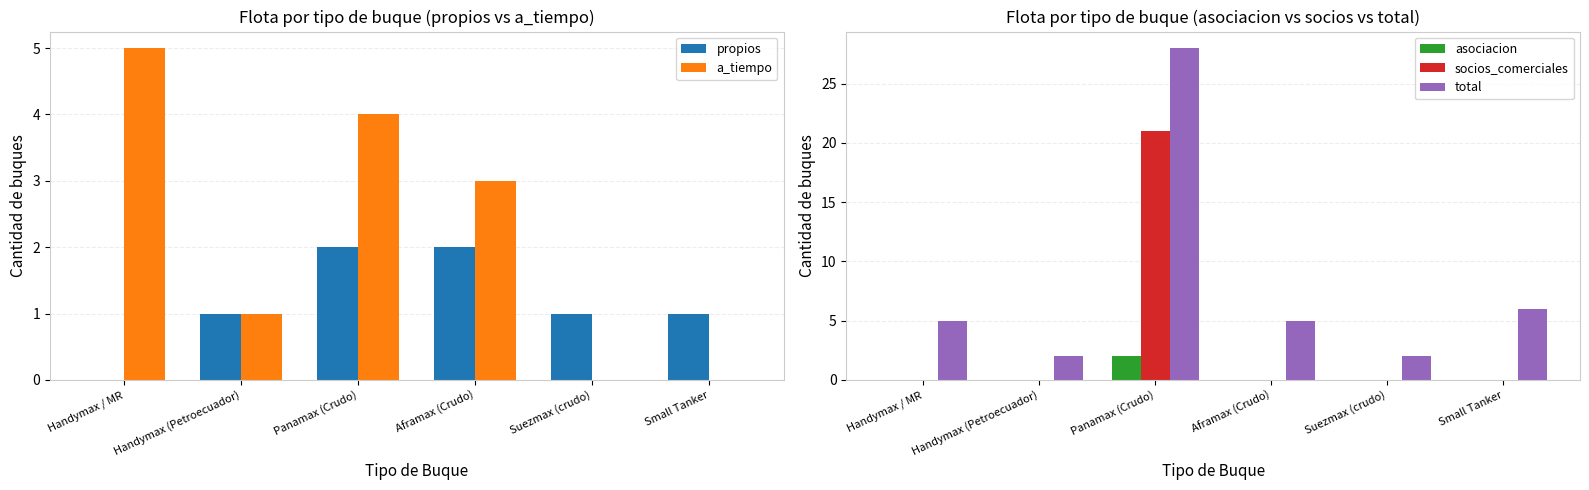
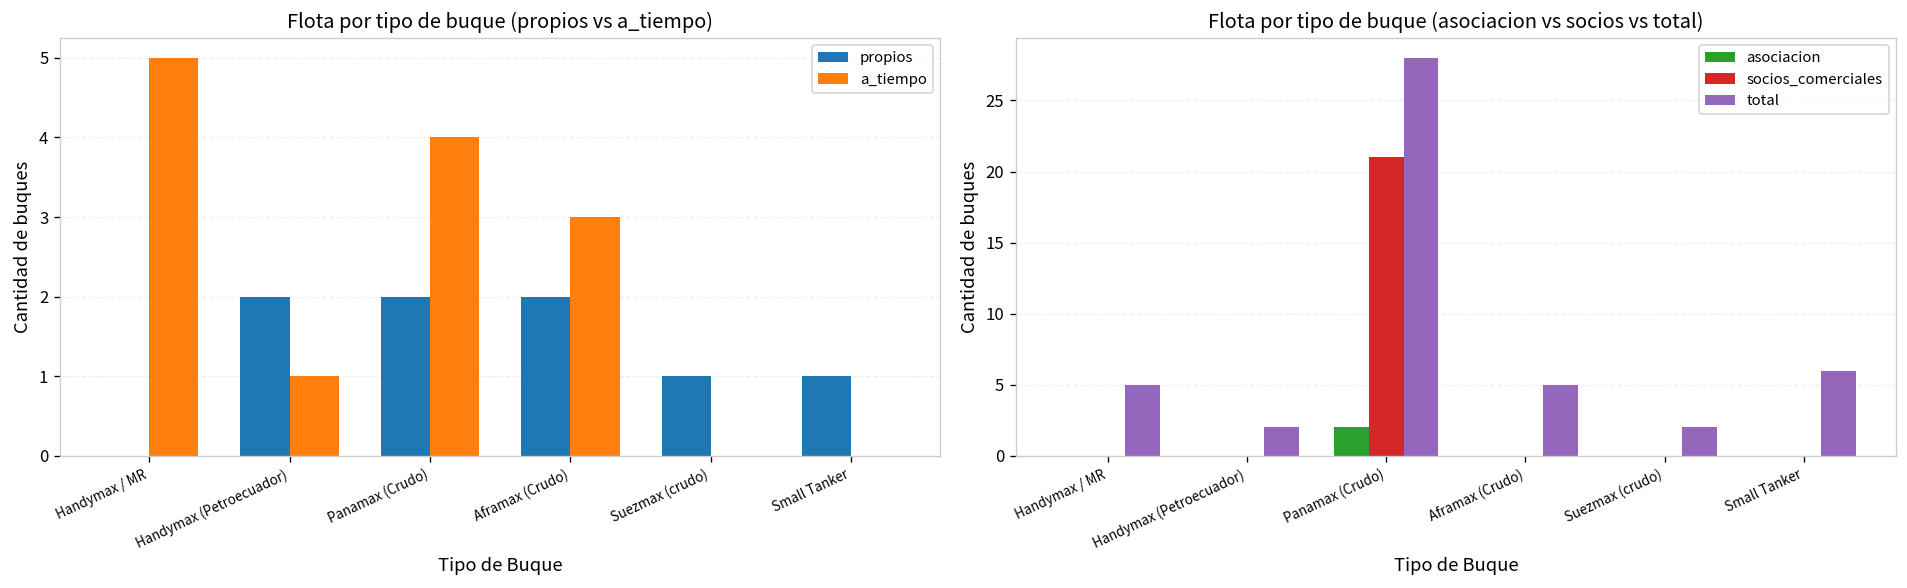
  {
    "Flota por tipo de buque (propios vs a_tiempo)": {
      "propios": {
        "Handymax / MR": 0,
-       "Handymax (Petroecuador)": 1,
+       "Handymax (Petroecuador)": 2,
        "Panamax (Crudo)": 2,
        "Aframax (Crudo)": 2,
        "Suezmax (crudo)": 1,
        "Small Tanker": 1
      },
      "a_tiempo": {
        "Handymax / MR": 5,
        "Handymax (Petroecuador)": 1,
        "Panamax (Crudo)": 4,
        "Aframax (Crudo)": 3,
        "Suezmax (crudo)": 0,
        "Small Tanker": 0
      }
    },
    "Flota por tipo de buque (asociacion vs socios vs total)": {
      "asociacion": {
        "Handymax / MR": 0.0,
        "Handymax (Petroecuador)": 0.0,
        "Panamax (Crudo)": 2.0,
        "Aframax (Crudo)": 0.0,
        "Suezmax (crudo)": 0.0,
        "Small Tanker": 0.0
      },
      "socios_comerciales": {
        "Handymax / MR": 0.0,
        "Handymax (Petroecuador)": 0.0,
        "Panamax (Crudo)": 21.0,
        "Aframax (Crudo)": 0.0,
        "Suezmax (crudo)": 0.0,
        "Small Tanker": 0.0
      },
      "total": {
        "Handymax / MR": 5.0,
        "Handymax (Petroecuador)": 2.0,
        "Panamax (Crudo)": 28.0,
        "Aframax (Crudo)": 5.0,
        "Suezmax (crudo)": 2.0,
        "Small Tanker": 6.0
      }
    }
  }
